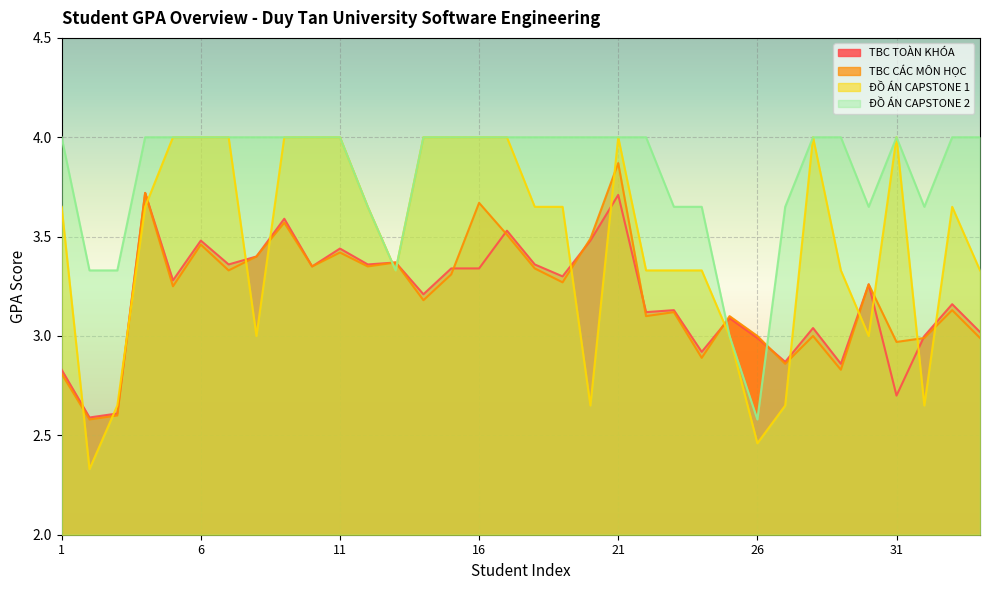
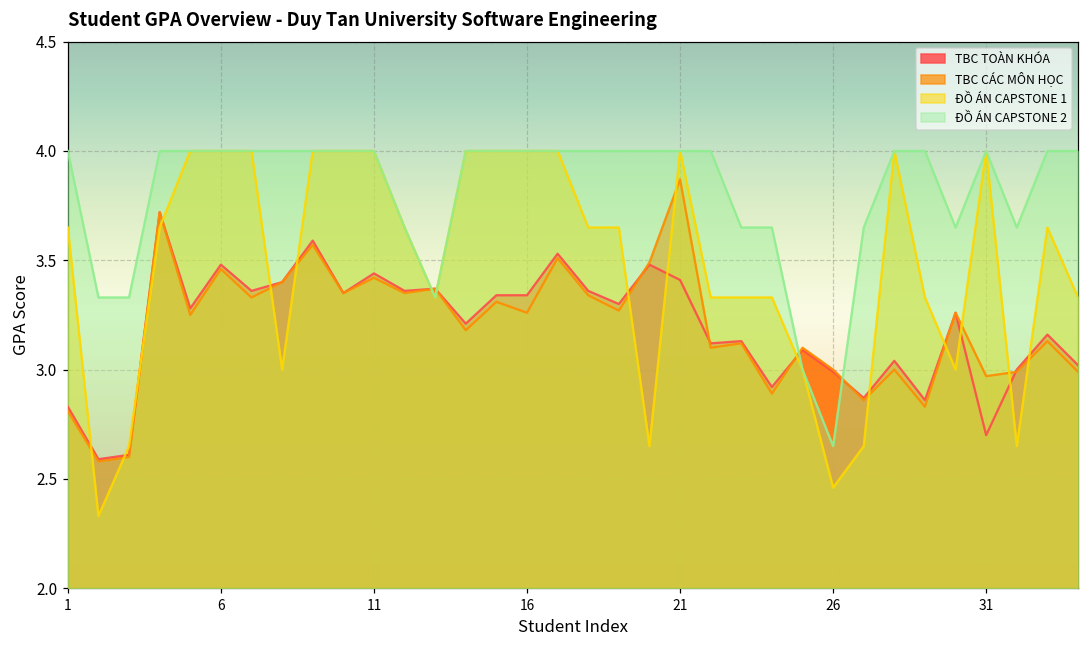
  {
    "TBC TOÀN KHÓA": {
      "1": 2.83,
      "6": 3.48,
      "11": 3.44,
      "16": 3.34,
-     "21": 3.71,
+     "21": 3.41,
      "31": 2.70
    },
    "TBC CÁC MÔN HỌC": {
      "1": 2.81,
      "6": 3.46,
      "11": 3.42,
-     "16": 3.67,
+     "16": 3.26,
      "21": 3.87,
      "31": 2.97
    },
    "ĐỒ ÁN CAPSTONE 1": {
      "1": 3.65,
      "26": 2.46
    },
    "ĐỒ ÁN CAPSTONE 2": {
      "1": 4.00,
-     "26": 2.58
+     "26": 2.65
    }
  }
